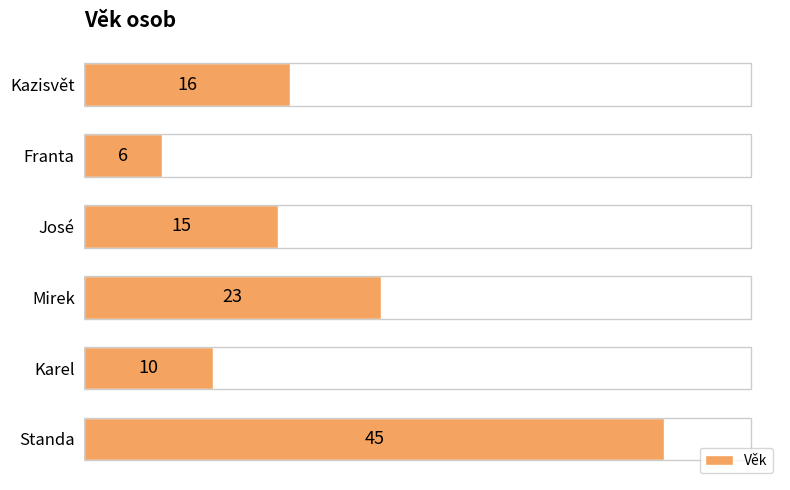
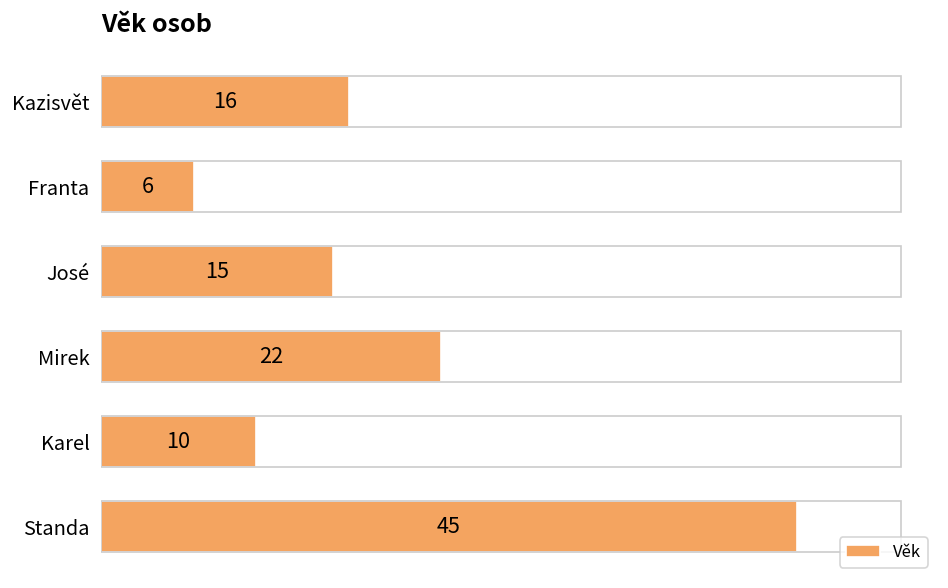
  {
    "Kazisvět": 16,
    "Franta": 6,
    "José": 15,
-   "Mirek": 23,
+   "Mirek": 22,
    "Karel": 10,
    "Standa": 45
  }
